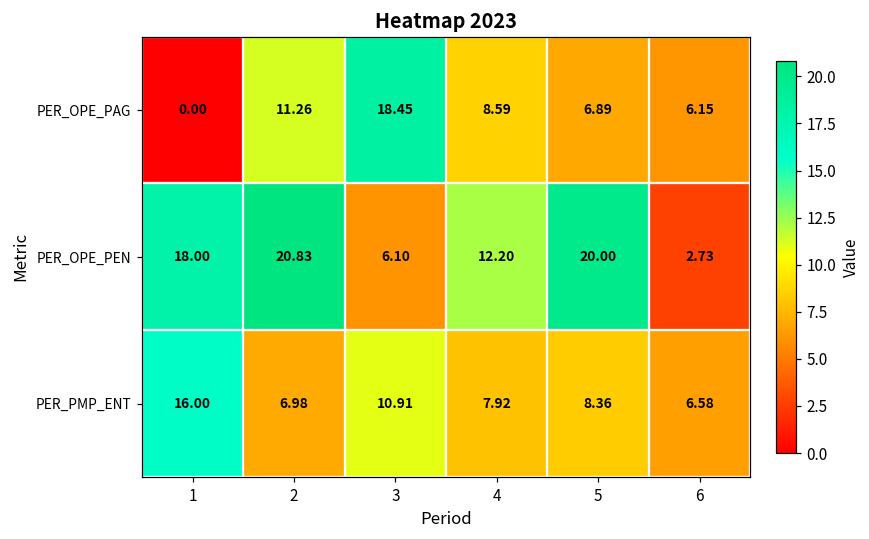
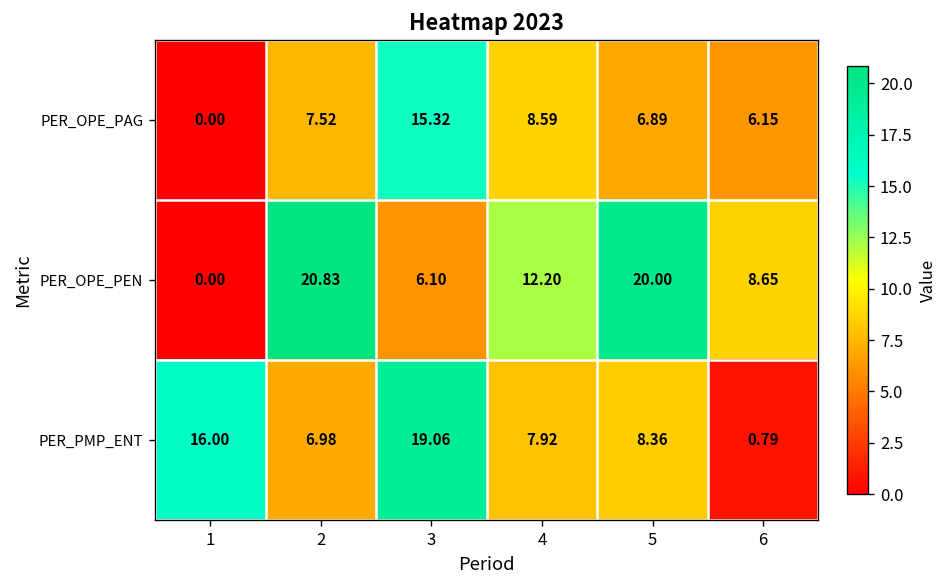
  {
    "PER_OPE_PAG": {
      "1": 0.00,
-     "2": 11.26,
-     "3": 18.45,
+     "2": 7.52,
+     "3": 15.32,
      "4": 8.59,
      "5": 6.89,
      "6": 6.15
    },
    "PER_OPE_PEN": {
-     "1": 18.00,
+     "1": 0.00,
      "2": 20.83,
      "3": 6.10,
      "4": 12.20,
      "5": 20.00,
-     "6": 2.73
+     "6": 8.65
    },
    "PER_PMP_ENT": {
      "1": 16.00,
      "2": 6.98,
-     "3": 10.91,
+     "3": 19.06,
      "4": 7.92,
      "5": 8.36,
-     "6": 6.58
+     "6": 0.79
    }
  }
